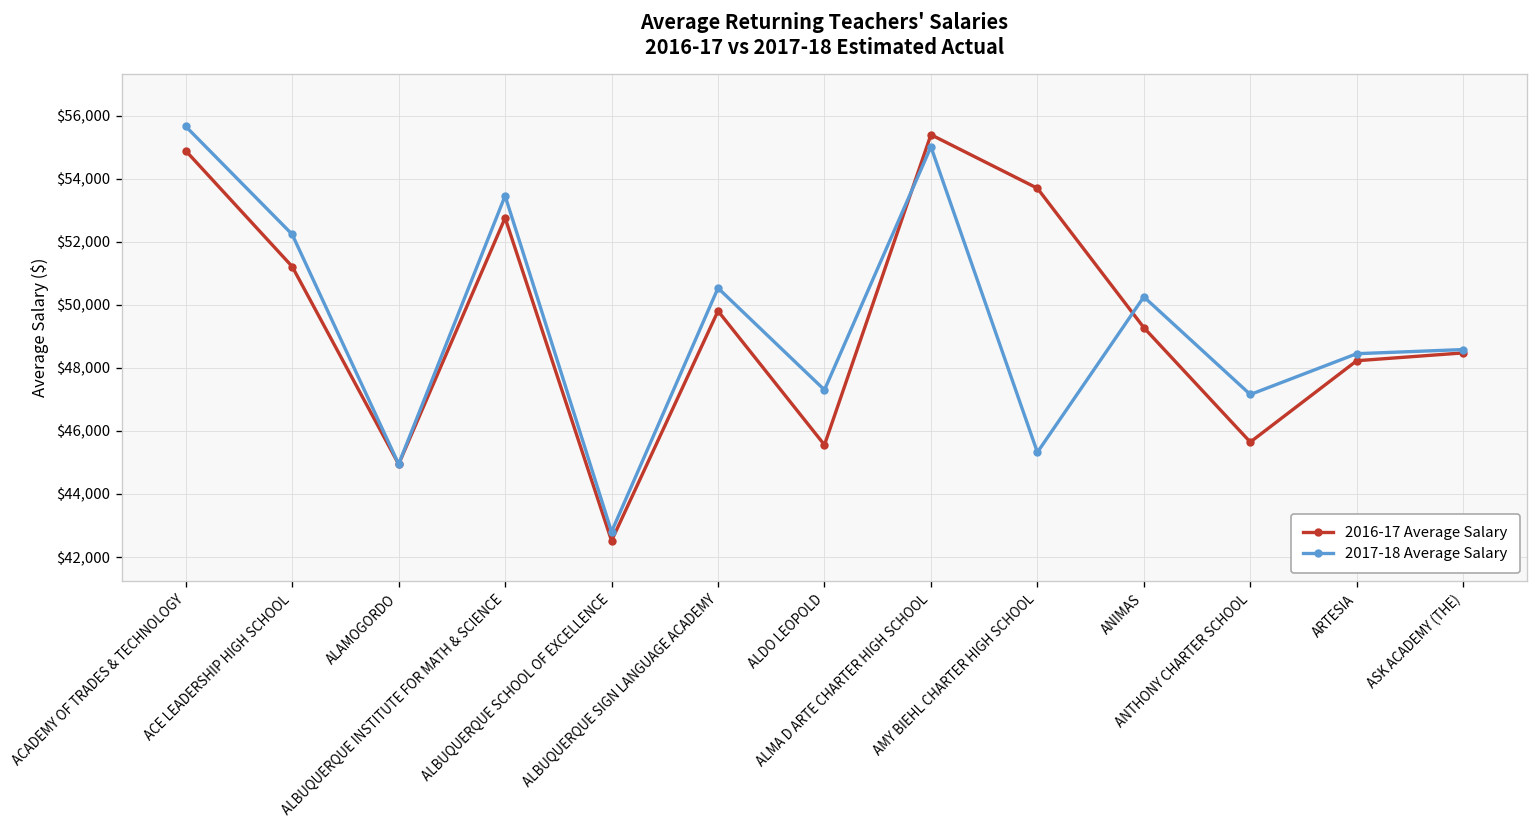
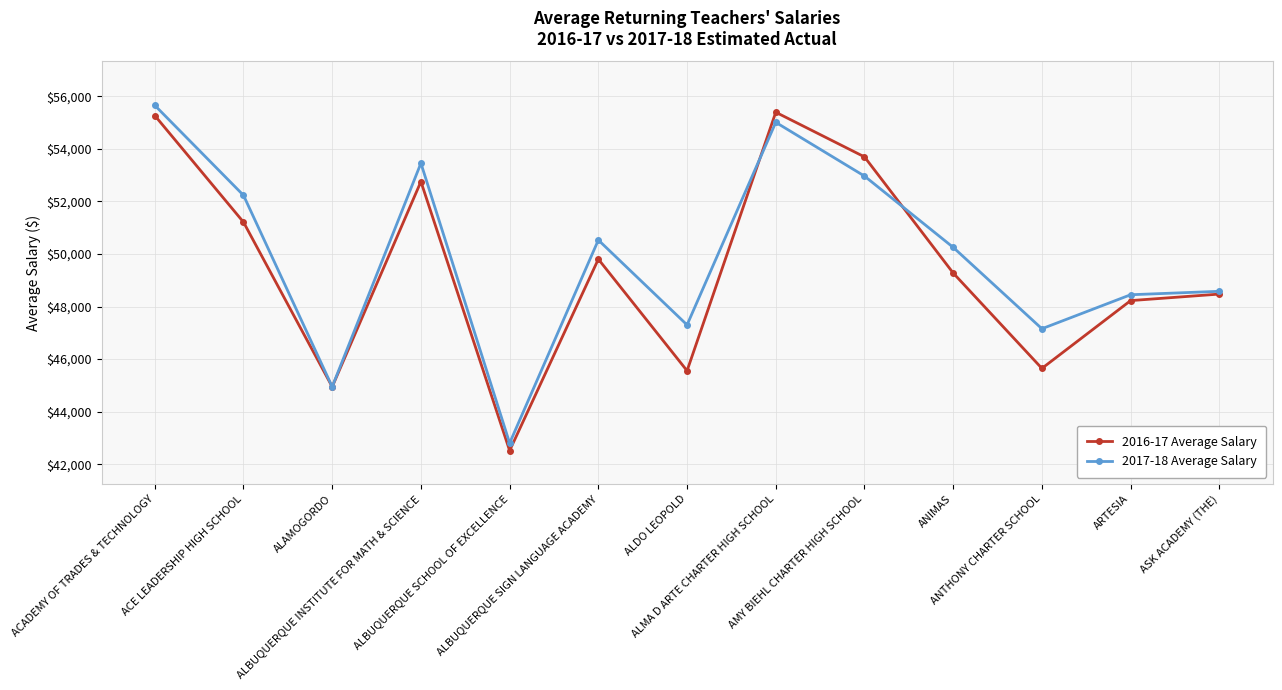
  {
    "2016-17 Average Salary": {
-     "ACADEMY OF TRADES & TECHNOLOGY": "$54,900",
+     "ACADEMY OF TRADES & TECHNOLOGY": "$55,300",
      "ACE LEADERSHIP HIGH SCHOOL": "$51,200",
      "ALBUQUERQUE INSTITUTE FOR MATH & SCIENCE": "$52,800",
      "ALBUQUERQUE SCHOOL OF EXCELLENCE": "$42,500",
      "ALBUQUERQUE SIGN LANGUAGE ACADEMY": "$49,800",
      "ALDO LEOPOLD": "$45,600",
      "ALMA D ARTE CHARTER HIGH SCHOOL": "$55,400",
      "AMY BIEHL CHARTER HIGH SCHOOL": "$53,700",
      "ANIMAS": "$49,300",
      "ANTHONY CHARTER SCHOOL": "$45,600",
      "ARTESIA": "$48,200",
      "ASK ACADEMY (THE)": "$48,500"
    },
    "2017-18 Average Salary": {
      "ACADEMY OF TRADES & TECHNOLOGY": "$55,700",
      "ACE LEADERSHIP HIGH SCHOOL": "$52,200",
      "ALBUQUERQUE INSTITUTE FOR MATH & SCIENCE": "$53,500",
      "ALBUQUERQUE SCHOOL OF EXCELLENCE": "$42,800",
      "ALBUQUERQUE SIGN LANGUAGE ACADEMY": "$50,500",
      "ALDO LEOPOLD": "$47,300",
      "ALMA D ARTE CHARTER HIGH SCHOOL": "$55,000",
-     "AMY BIEHL CHARTER HIGH SCHOOL": "$45,300",
+     "AMY BIEHL CHARTER HIGH SCHOOL": "$53,000",
      "ANIMAS": "$50,300",
      "ANTHONY CHARTER SCHOOL": "$47,200",
      "ARTESIA": "$48,400",
      "ASK ACADEMY (THE)": "$48,600"
    }
  }
